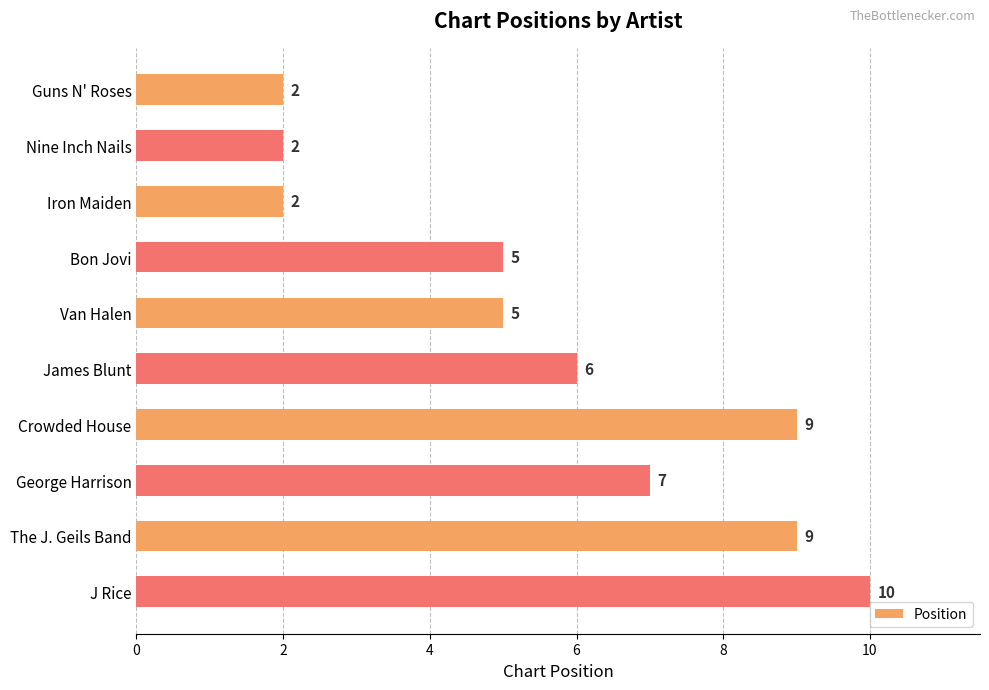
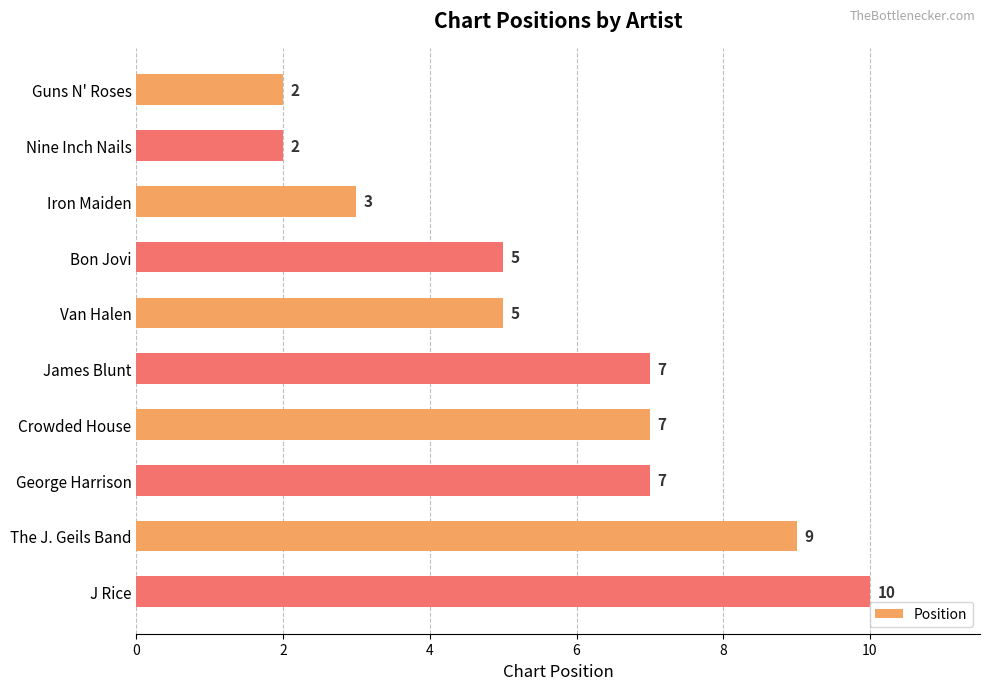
  {
    "Guns N' Roses": 2,
    "Nine Inch Nails": 2,
-   "Iron Maiden": 2,
+   "Iron Maiden": 3,
    "Bon Jovi": 5,
    "Van Halen": 5,
-   "James Blunt": 6,
-   "Crowded House": 9,
+   "James Blunt": 7,
+   "Crowded House": 7,
    "George Harrison": 7,
    "The J. Geils Band": 9,
    "J Rice": 10
  }
